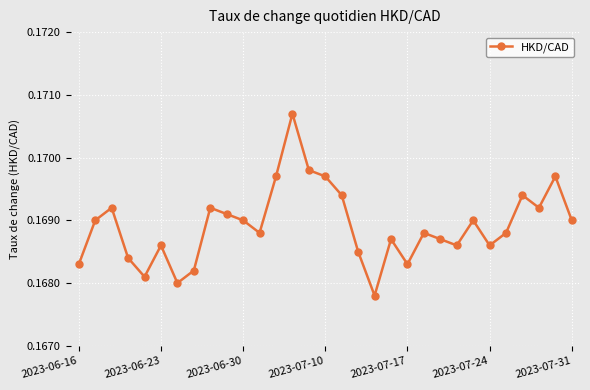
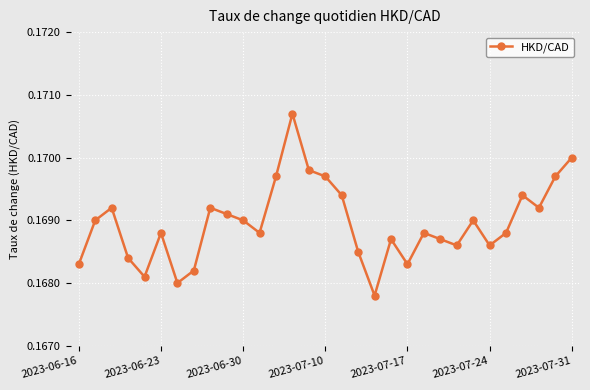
  {
    "2023-06-16": 0.1683,
-   "2023-06-23": 0.1686,
+   "2023-06-23": 0.1688,
    "2023-06-30": 0.1690,
    "2023-07-10": 0.1697,
    "2023-07-17": 0.1683,
    "2023-07-24": 0.1686,
-   "2023-07-31": 0.169
+   "2023-07-31": 0.170
  }
